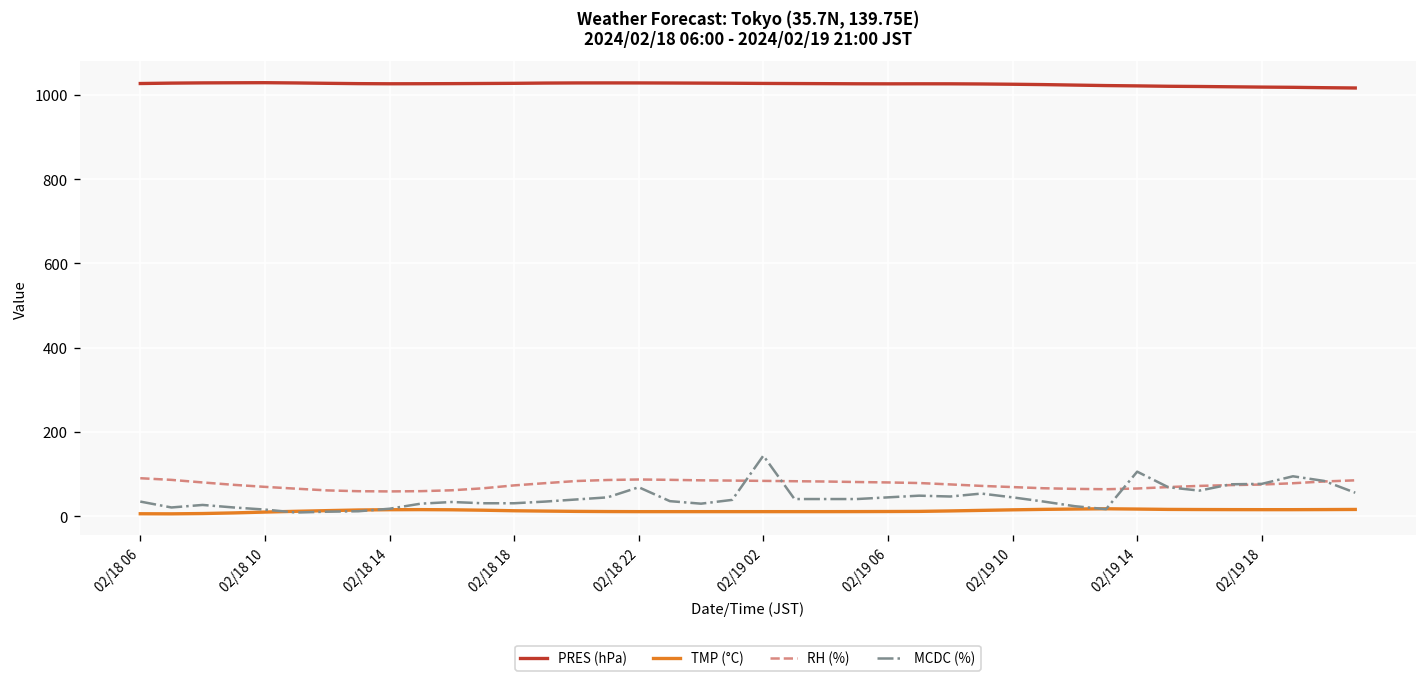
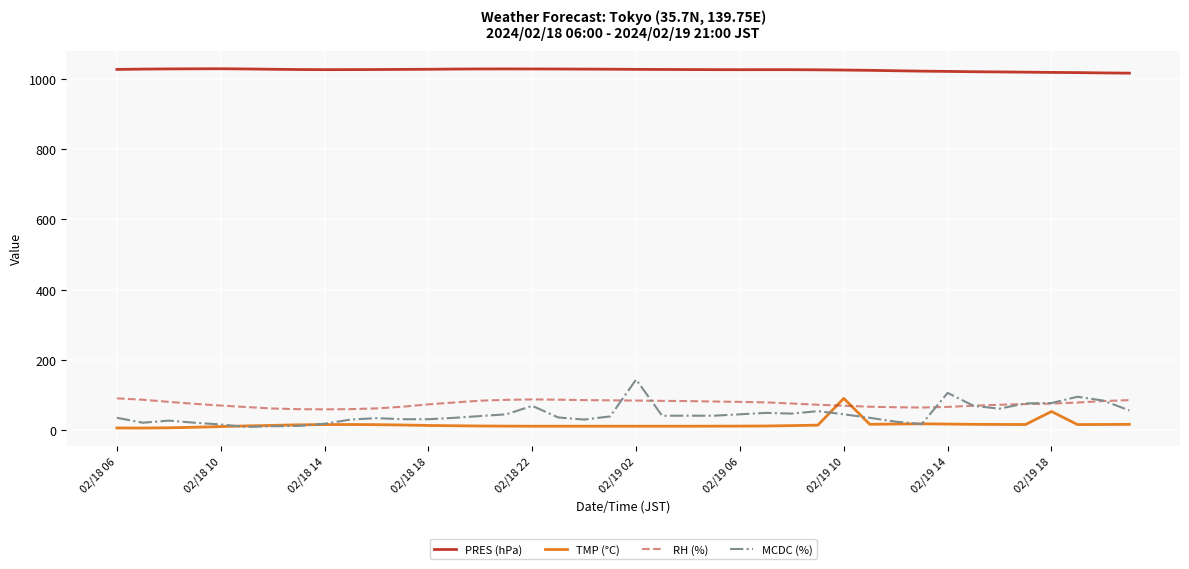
  {
    "TMP (°C)": {
      "02/18 06": 10,
      "02/18 18": 10,
      "02/18 22": 10,
      "02/19 02": 10,
      "02/19 06": 10,
-     "02/19 10": 20,
+     "02/19 10": 90,
      "02/19 14": 20,
-     "02/19 18": 20
+     "02/19 18": 50
    },
    "MCDC (%)": {
      "02/18 06": 40,
      "02/18 18": 30,
      "02/18 22": 70,
      "02/19 02": 140,
      "02/19 06": 50,
      "02/19 10": 50,
      "02/19 14": 110
    }
  }
